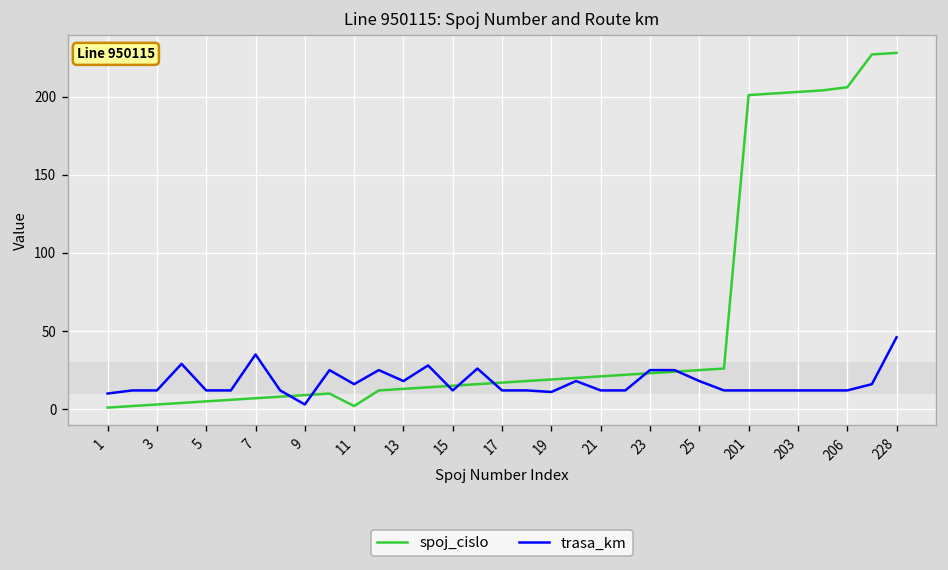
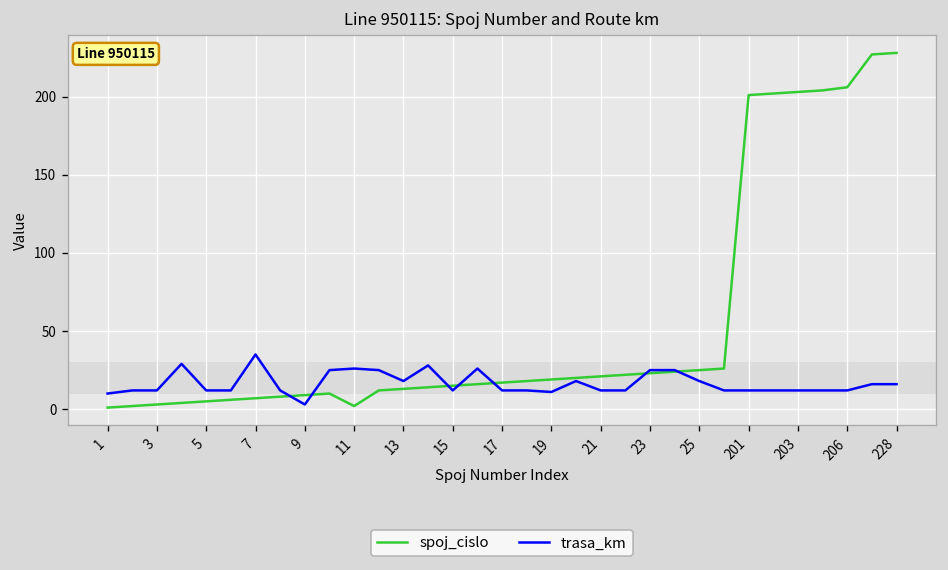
  {
    "spoj_cislo": {
      "1": 1,
      "3": 3,
      "5": 5,
      "7": 7,
      "9": 9,
      "11": 2,
      "13": 13,
      "15": 15,
      "17": 17,
      "19": 19,
      "21": 21,
      "23": 23,
      "25": 25,
      "201": 201,
      "203": 203,
      "206": 206,
      "228": 228
    },
    "trasa_km": {
      "1": 10,
      "3": 12,
      "5": 12,
      "7": 35,
      "9": 3,
-     "11": 16,
+     "11": 26,
      "13": 18,
      "15": 12,
      "17": 12,
      "19": 11,
      "21": 12,
      "23": 25,
      "25": 18,
      "201": 12,
      "203": 12,
      "206": 12,
-     "228": 46
+     "228": 16
    }
  }
